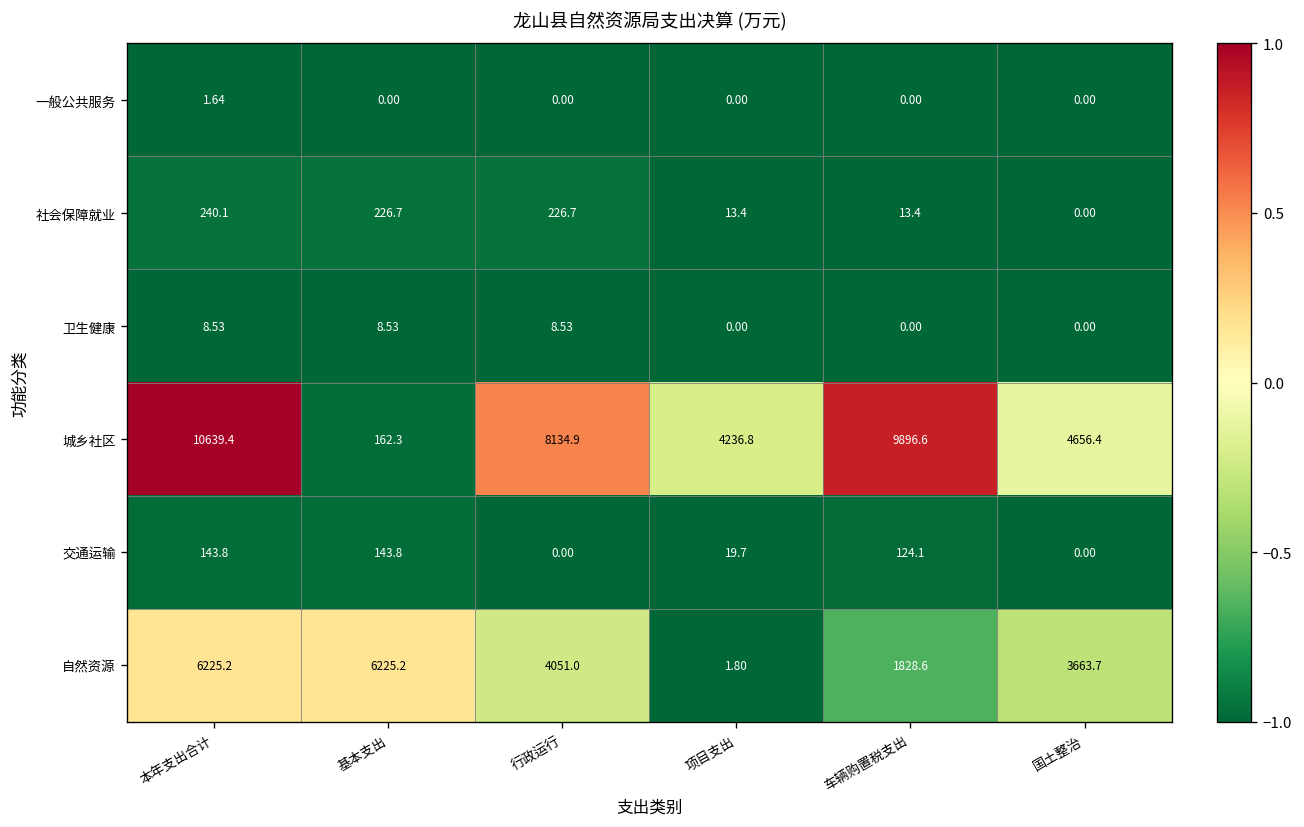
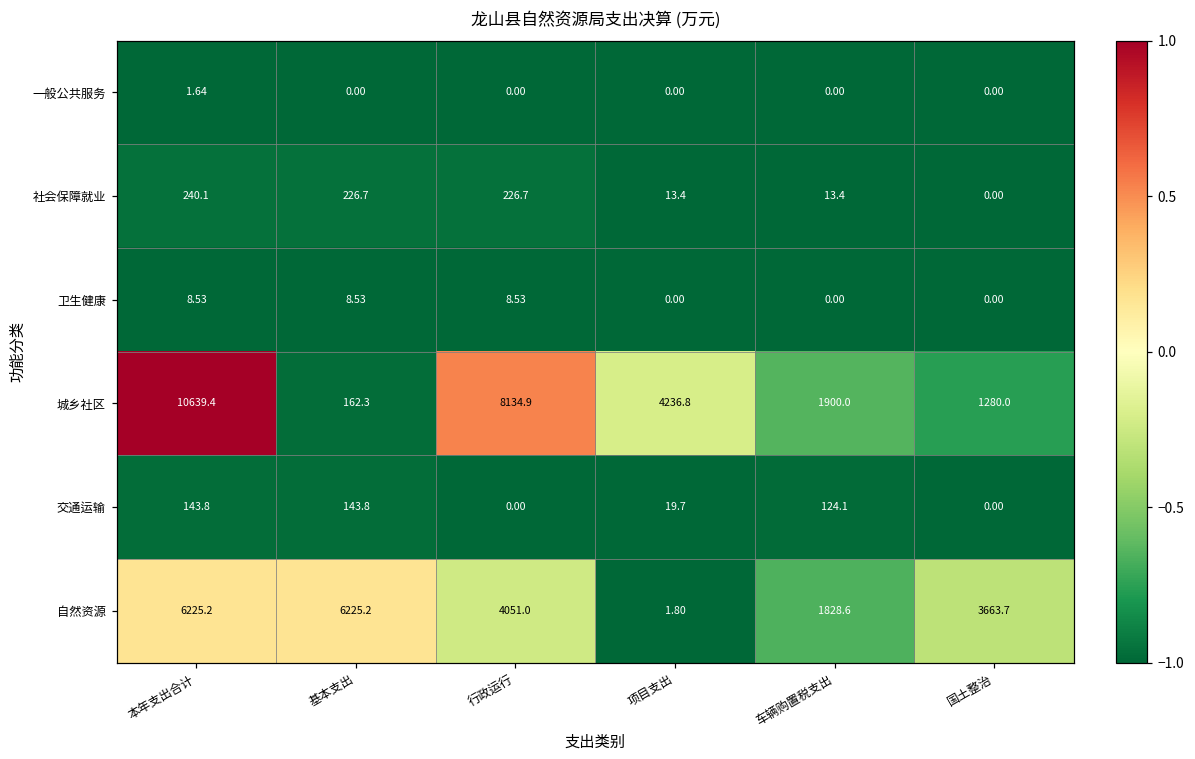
  {
    "一般公共服务": {
      "本年支出合计": 1.64,
      "基本支出": 0.00,
      "行政运行": 0.00,
      "项目支出": 0.00,
      "车辆购置税支出": 0.00,
      "国土整治": 0.00
    },
    "社会保障就业": {
      "本年支出合计": 240.1,
      "基本支出": 226.7,
      "行政运行": 226.7,
      "项目支出": 13.4,
      "车辆购置税支出": 13.4,
      "国土整治": 0.00
    },
    "卫生健康": {
      "本年支出合计": 8.53,
      "基本支出": 8.53,
      "行政运行": 8.53,
      "项目支出": 0.00,
      "车辆购置税支出": 0.00,
      "国土整治": 0.00
    },
    "城乡社区": {
      "本年支出合计": 10639.4,
      "基本支出": 162.3,
      "行政运行": 8134.9,
      "项目支出": 4236.8,
-     "车辆购置税支出": 9896.6,
-     "国土整治": 4656.4
+     "车辆购置税支出": 1900.0,
+     "国土整治": 1280.0
    },
    "交通运输": {
      "本年支出合计": 143.8,
      "基本支出": 143.8,
      "行政运行": 0.00,
      "项目支出": 19.7,
      "车辆购置税支出": 124.1,
      "国土整治": 0.00
    },
    "自然资源": {
      "本年支出合计": 6225.2,
      "基本支出": 6225.2,
      "行政运行": 4051.0,
      "项目支出": 1.80,
      "车辆购置税支出": 1828.6,
      "国土整治": 3663.7
    }
  }
